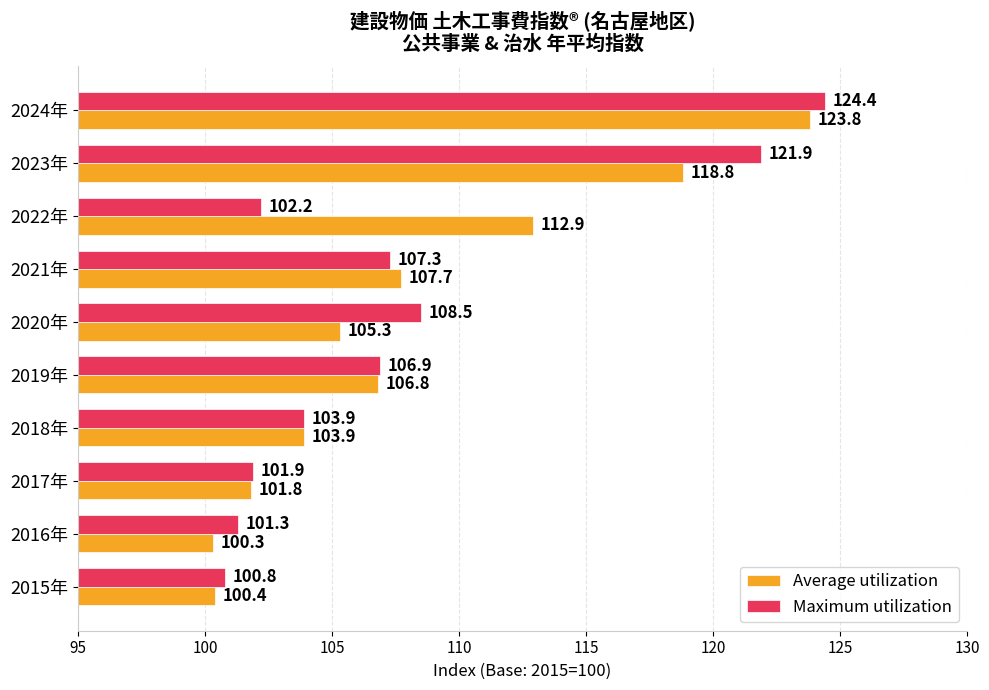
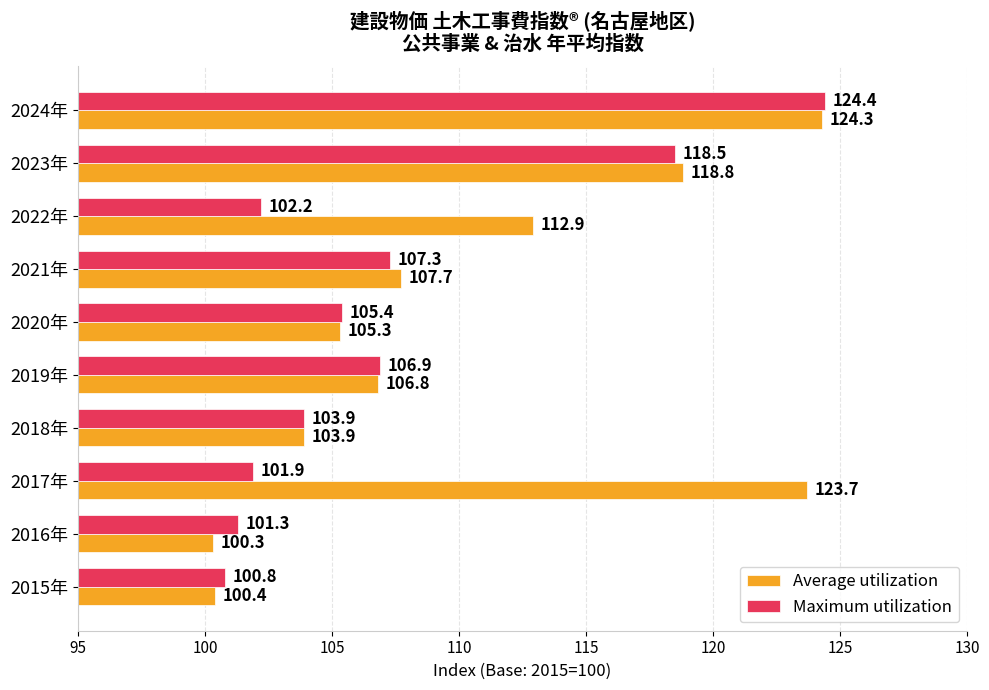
  {
    "Average utilization": {
-     "2024年": 123.8,
+     "2024年": 124.3,
      "2023年": 118.8,
      "2022年": 112.9,
      "2021年": 107.7,
      "2020年": 105.3,
      "2019年": 106.8,
      "2018年": 103.9,
-     "2017年": 101.8,
+     "2017年": 123.7,
      "2016年": 100.3,
      "2015年": 100.4
    },
    "Maximum utilization": {
      "2024年": 124.4,
-     "2023年": 121.9,
+     "2023年": 118.5,
      "2022年": 102.2,
      "2021年": 107.3,
-     "2020年": 108.5,
+     "2020年": 105.4,
      "2019年": 106.9,
      "2018年": 103.9,
      "2017年": 101.9,
      "2016年": 101.3,
      "2015年": 100.8
    }
  }
